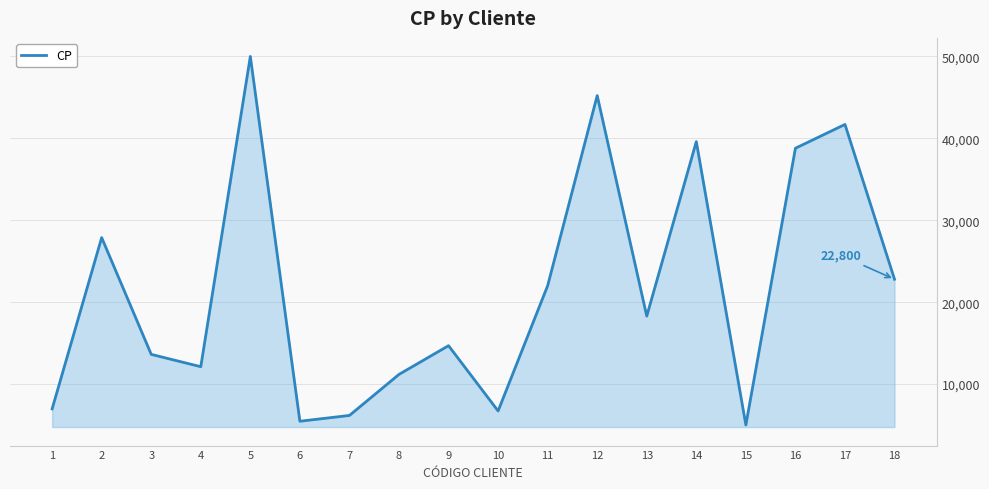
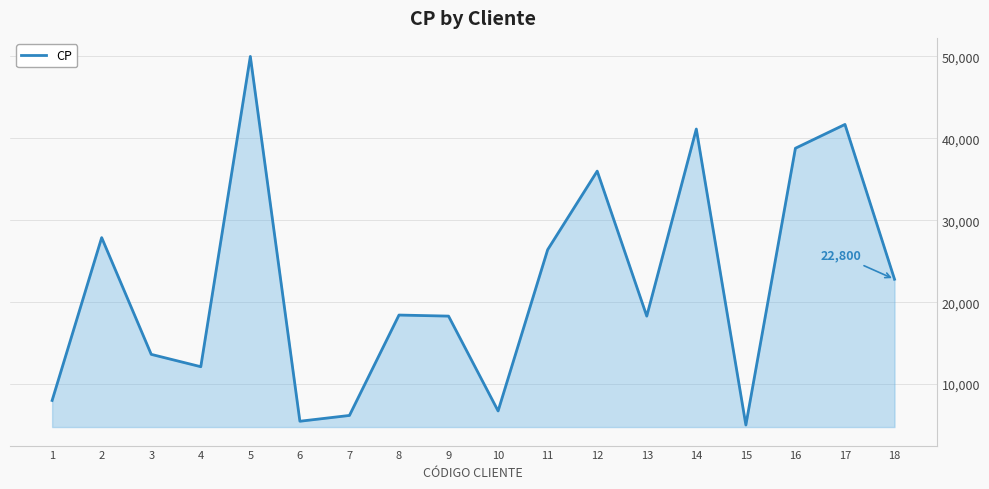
  {
-   "1": "7,000",
+   "1": "8,000",
    "2": "28,000",
    "3": "14,000",
    "4": "12,000",
    "5": "50,000",
    "6": "5,000",
    "7": "6,000",
-   "8": "11,000",
-   "9": "15,000",
+   "8": "18,000",
+   "9": "18,000",
    "10": "7,000",
-   "11": "22,000",
-   "12": "45,000",
+   "11": "26,000",
+   "12": "36,000",
    "13": "18,000",
-   "14": "40,000",
+   "14": "41,000",
    "15": "5,000",
    "16": "39,000",
    "17": "42,000"
  }
